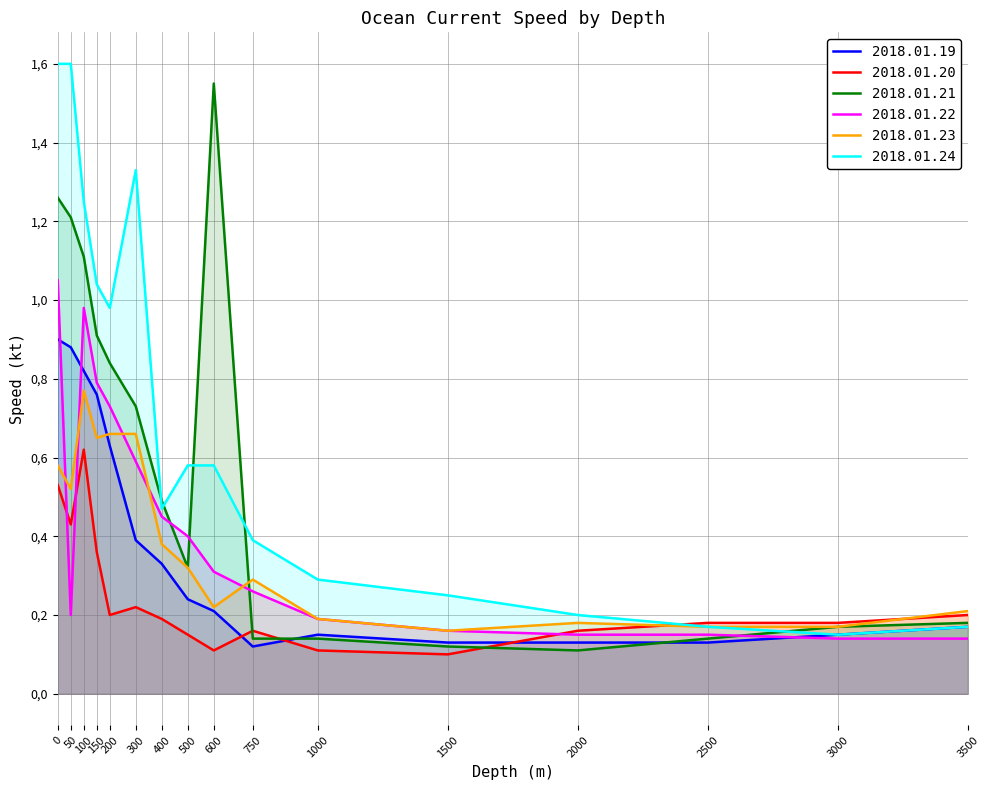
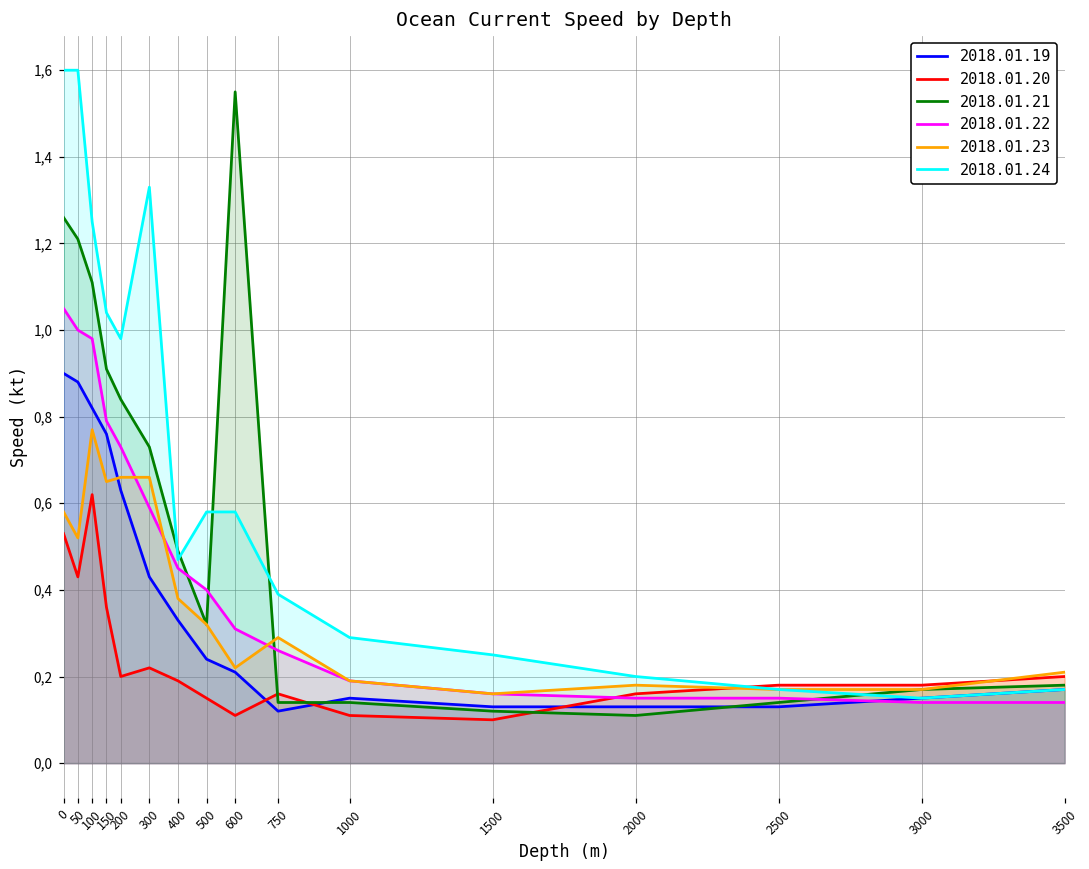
  {
    "2018.01.19": {
      "0": 9.0,
      "50": 8.8,
      "100": 8.2,
      "150": 7.6,
      "200": 6.3,
-     "300": 3.9,
+     "300": 4.3,
      "400": 3.3,
      "500": 2.4,
      "600": 2.1,
      "750": 1.2,
      "1000": 1.5,
      "1500": 1.3,
      "2000": 1.3,
      "2500": 1.3
    },
    "2018.01.20": {
      "0": 5.3,
      "50": 4.3,
      "100": 6.2,
      "150": 3.6,
      "200": 2.0,
      "300": 2.2,
      "400": 1.9,
      "500": 1.5,
      "600": 1.1,
      "750": 1.6,
      "1000": 1.1,
      "1500": 1.0,
      "2000": 1.6,
      "2500": 1.8,
      "3000": 1.8,
      "3500": 2.0
    },
    "2018.01.21": {
      "0": 12.6,
      "50": 12.1,
      "100": 11.1,
      "150": 9.1,
      "200": 8.4,
      "300": 7.3,
      "400": 4.9,
      "600": 15.5,
      "750": 1.4,
      "1000": 1.4,
      "1500": 1.2,
      "2000": 1.1,
      "2500": 1.4,
      "3500": 1.8
    },
    "2018.01.22": {
      "0": 10.5,
-     "50": 2.0,
+     "50": 10.0,
      "100": 9.8,
      "150": 7.9,
      "200": 7.3,
      "300": 5.9,
      "400": 4.5,
      "500": 4.0,
      "600": 3.1,
      "750": 2.6,
      "2000": 1.5,
      "2500": 1.5,
      "3000": 1.4,
      "3500": 1.4
    },
    "2018.01.23": {
      "0": 5.8,
      "50": 5.2,
      "100": 7.7,
      "150": 6.5,
      "200": 6.6,
      "300": 6.6,
      "400": 3.8,
      "600": 2.2,
      "750": 2.9,
      "2000": 1.8,
      "3500": 2.1
    },
    "2018.01.24": {
      "0": 16.0,
      "50": 16.0,
      "100": 12.5,
      "150": 10.4,
      "200": 9.8,
      "300": 13.3,
      "400": 4.7,
      "500": 5.8,
      "600": 5.8,
      "750": 3.9,
      "1000": 2.9,
      "1500": 2.5,
      "2000": 2.0
    }
  }
